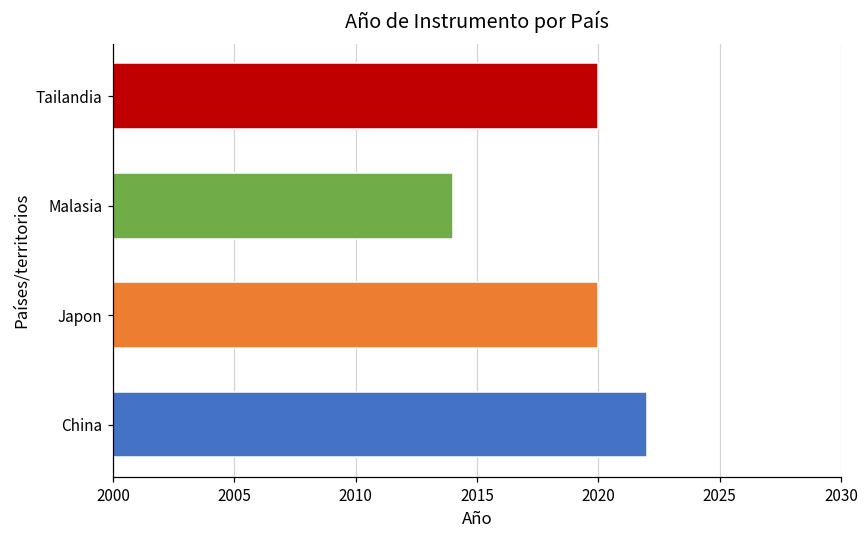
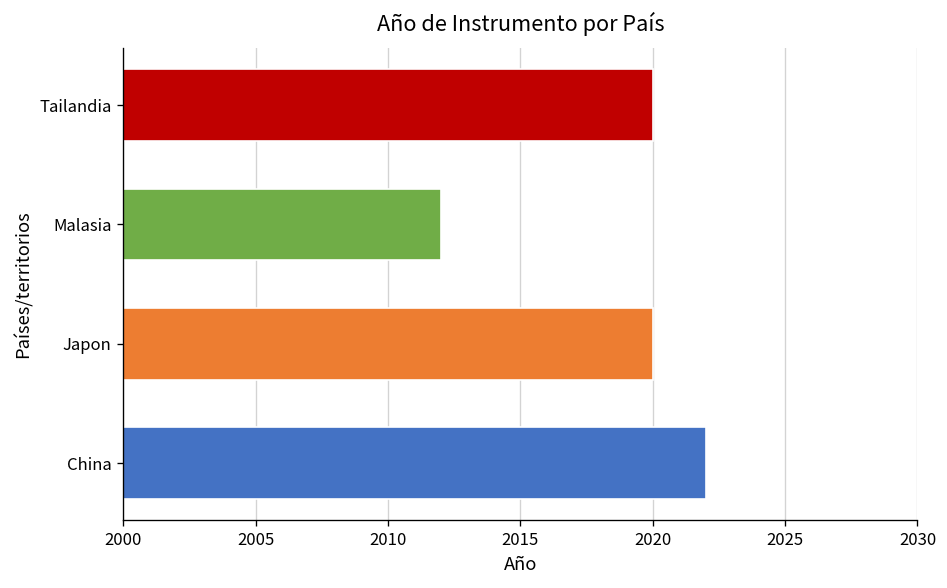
  {
    "Tailandia": 2020,
-   "Malasia": 2014,
+   "Malasia": 2012,
    "Japon": 2020,
    "China": 2022
  }
